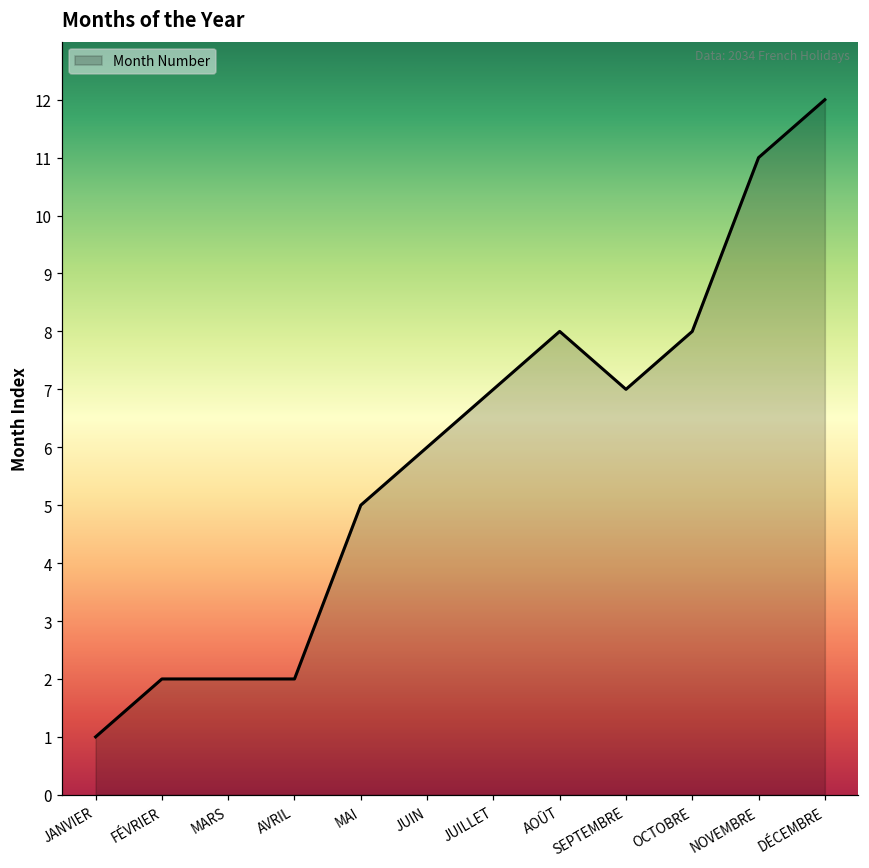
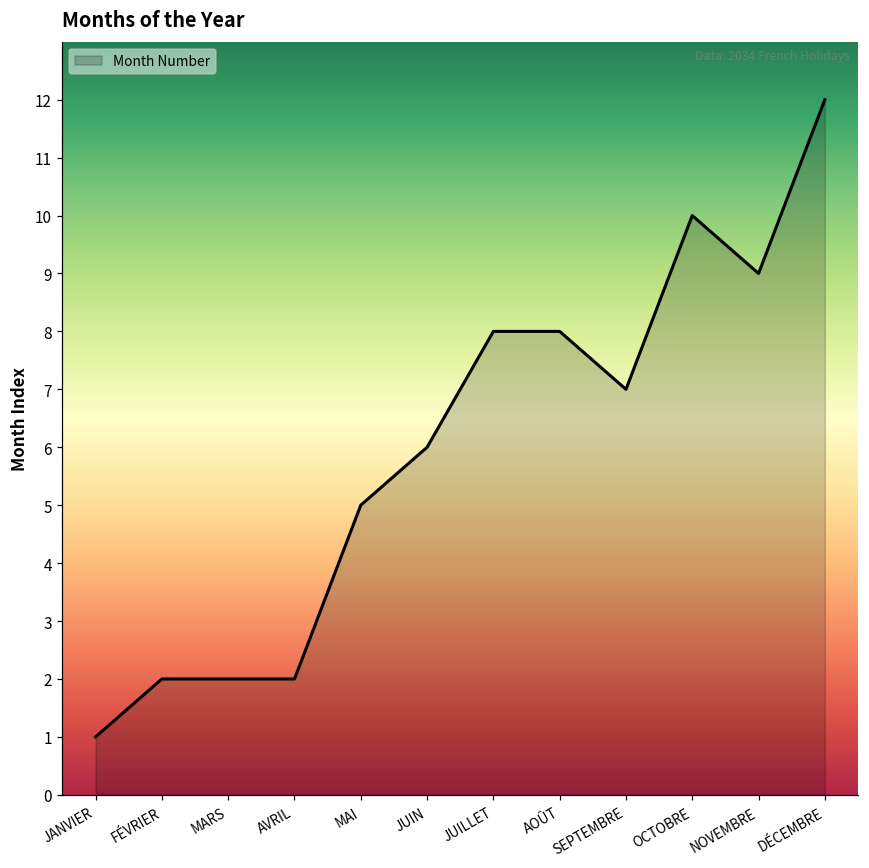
  {
    "JANVIER": 1,
    "FÉVRIER": 2,
    "MARS": 2,
    "AVRIL": 2,
    "MAI": 5,
    "JUIN": 6,
-   "JUILLET": 7,
+   "JUILLET": 8,
    "AOÛT": 8,
    "SEPTEMBRE": 7,
-   "OCTOBRE": 8,
-   "NOVEMBRE": 11,
+   "OCTOBRE": 10,
+   "NOVEMBRE": 9,
    "DÉCEMBRE": 12
  }
